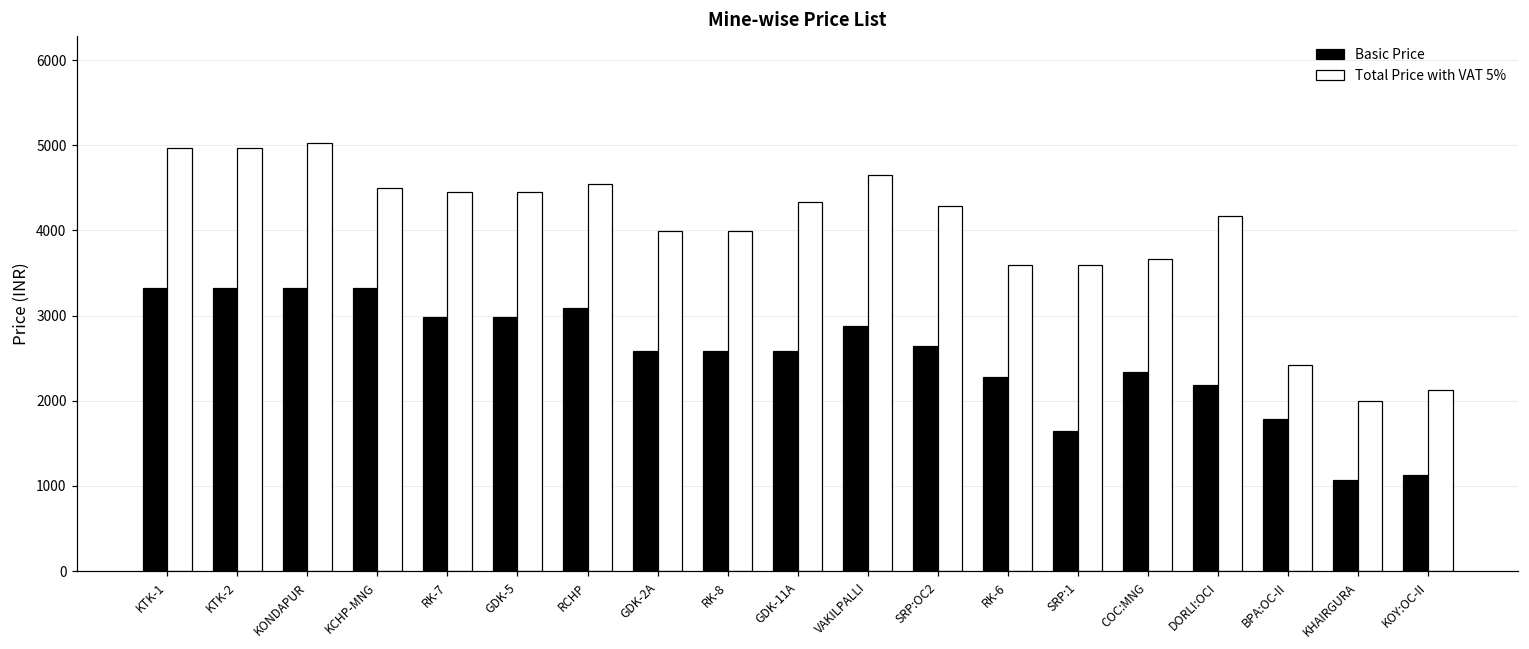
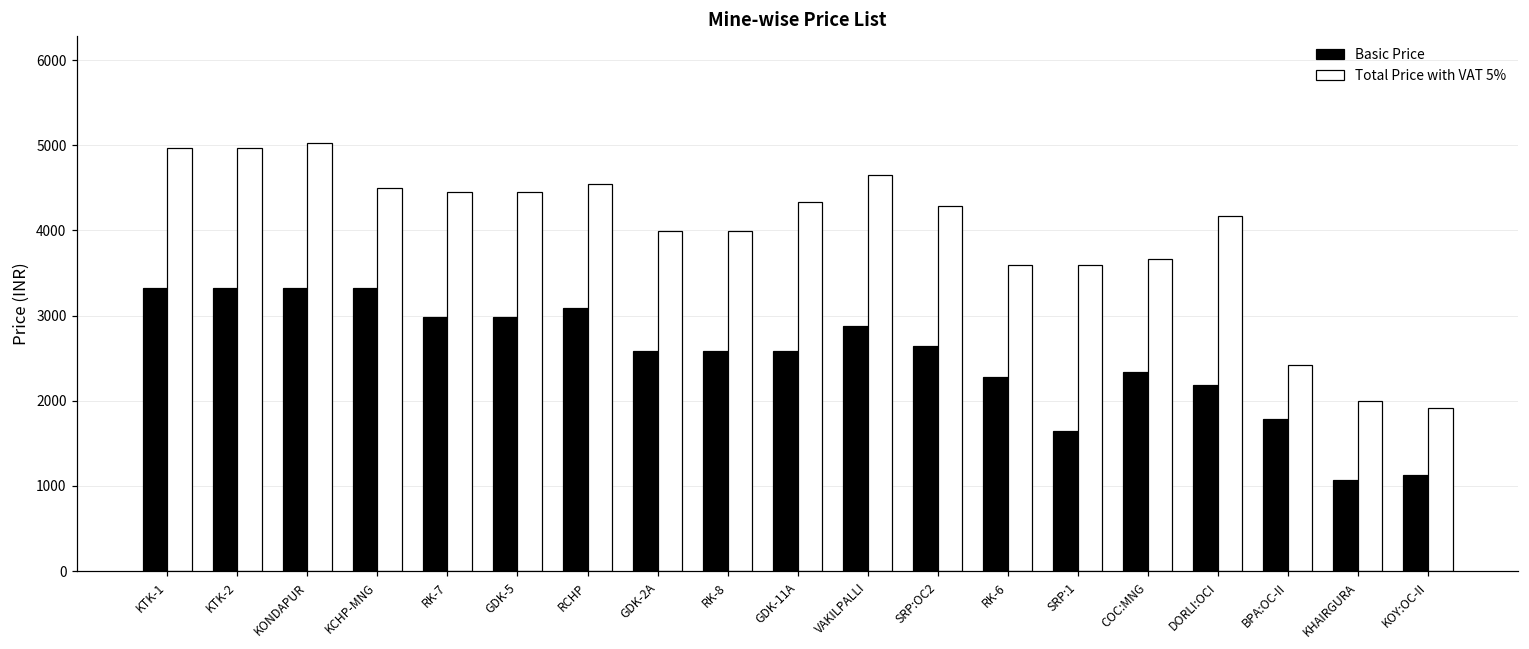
  {
    "Basic Price": {
      "KTK-1": 3300,
      "KTK-2": 3300,
      "KONDAPUR": 3300,
      "KCHP-MNG": 3300,
      "RK-7": 3000,
      "GDK-5": 3000,
      "RCHP": 3100,
      "GDK-2A": 2600,
      "RK-8": 2600,
      "GDK-11A": 2600,
      "VAKILPALLI": 2900,
      "SRP:OC2": 2600,
      "RK-6": 2300,
      "SRP:1": 1600,
      "COC:MNG": 2300,
      "DORLI:OCI": 2200,
      "BPA:OC-II": 1800,
      "KHAIRGURA": 1100,
      "KOY:OC-II": 1100
    },
    "Total Price with VAT 5%": {
      "KTK-1": 5000,
      "KTK-2": 5000,
      "KONDAPUR": 5000,
      "KCHP-MNG": 4500,
      "RK-7": 4500,
      "GDK-5": 4500,
      "RCHP": 4500,
      "GDK-2A": 4000,
      "RK-8": 4000,
      "GDK-11A": 4300,
      "VAKILPALLI": 4600,
      "SRP:OC2": 4300,
      "RK-6": 3600,
      "SRP:1": 3600,
      "COC:MNG": 3700,
      "DORLI:OCI": 4200,
      "BPA:OC-II": 2400,
      "KHAIRGURA": 2000,
-     "KOY:OC-II": 2100
+     "KOY:OC-II": 1900
    }
  }
